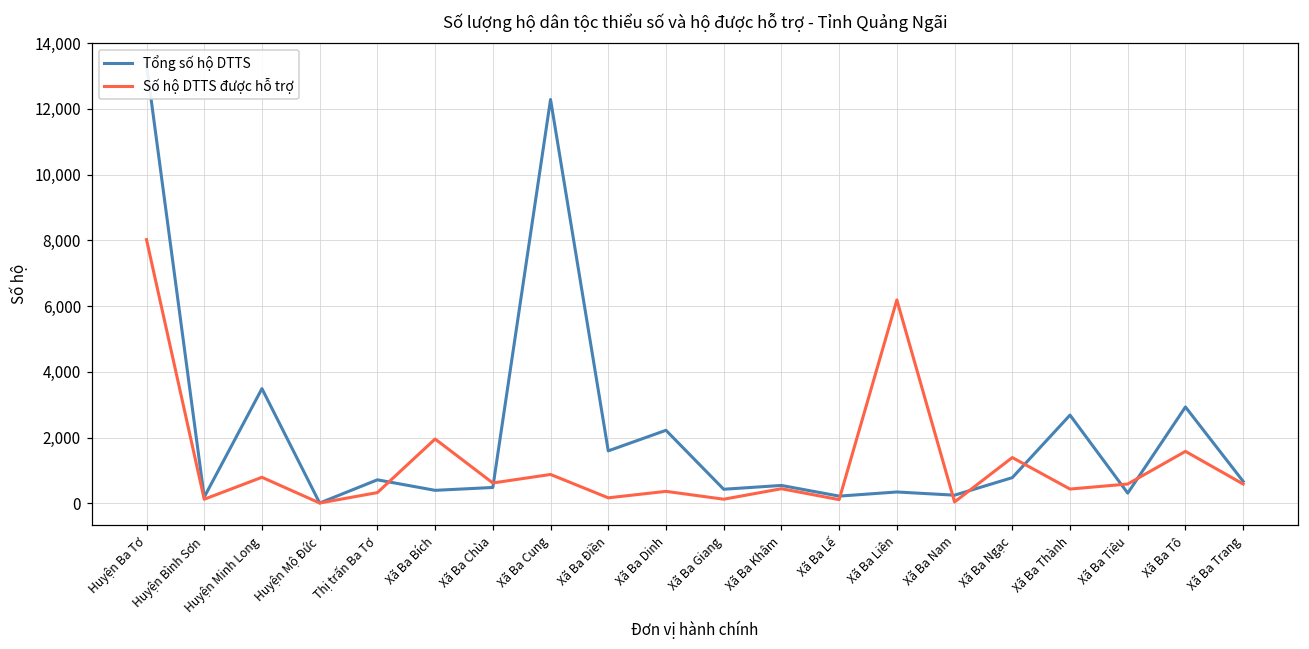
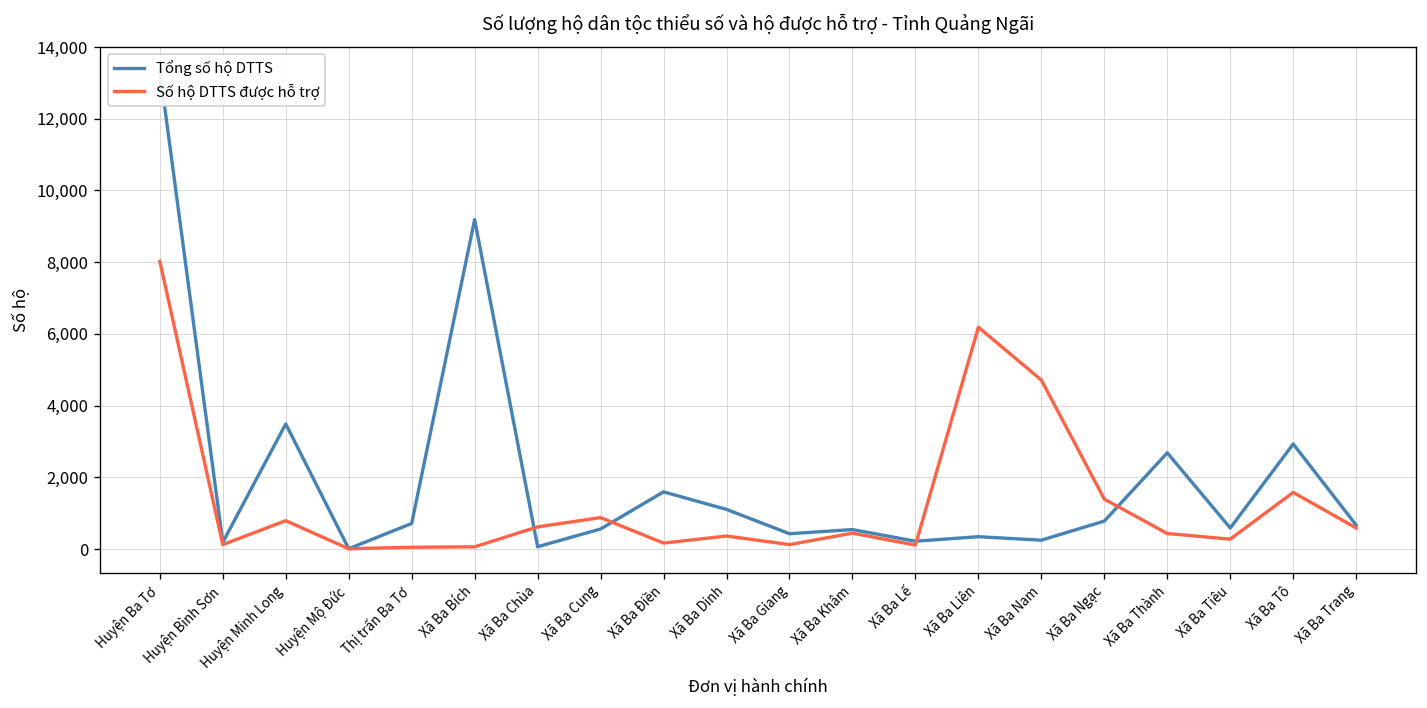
  {
    "Tổng số hộ DTTS": {
      "Huyện Minh Long": "3,500",
      "Thị trấn Ba Tơ": "700",
-     "Xã Ba Bích": "400",
-     "Xã Ba Chùa": "500",
-     "Xã Ba Cung": "12,300",
+     "Xã Ba Bích": "9,200",
+     "Xã Ba Chùa": "100",
+     "Xã Ba Cung": "600",
      "Xã Ba Điền": "1,600",
-     "Xã Ba Dinh": "2,200",
+     "Xã Ba Dinh": "1,100",
      "Xã Ba Giang": "400",
      "Xã Ba Khâm": "500",
      "Xã Ba Lế": "200",
      "Xã Ba Liên": "300",
      "Xã Ba Nam": "200",
      "Xã Ba Ngạc": "800",
      "Xã Ba Thành": "2,700",
-     "Xã Ba Tiêu": "300",
+     "Xã Ba Tiêu": "600",
      "Xã Ba Tô": "2,900"
    },
    "Số hộ DTTS được hỗ trợ": {
      "Huyện Ba Tơ": "8,000",
      "Huyện Minh Long": "800",
-     "Thị trấn Ba Tơ": "300",
-     "Xã Ba Bích": "2,000",
+     "Thị trấn Ba Tơ": "0",
+     "Xã Ba Bích": "100",
      "Xã Ba Chùa": "600",
      "Xã Ba Cung": "900",
      "Xã Ba Điền": "200",
      "Xã Ba Dinh": "400",
      "Xã Ba Giang": "100",
      "Xã Ba Khâm": "400",
      "Xã Ba Lế": "100",
      "Xã Ba Liên": "6,200",
-     "Xã Ba Nam": "0",
+     "Xã Ba Nam": "4,700",
      "Xã Ba Ngạc": "1,400",
      "Xã Ba Thành": "400",
-     "Xã Ba Tiêu": "600",
+     "Xã Ba Tiêu": "300",
      "Xã Ba Tô": "1,600"
    }
  }
